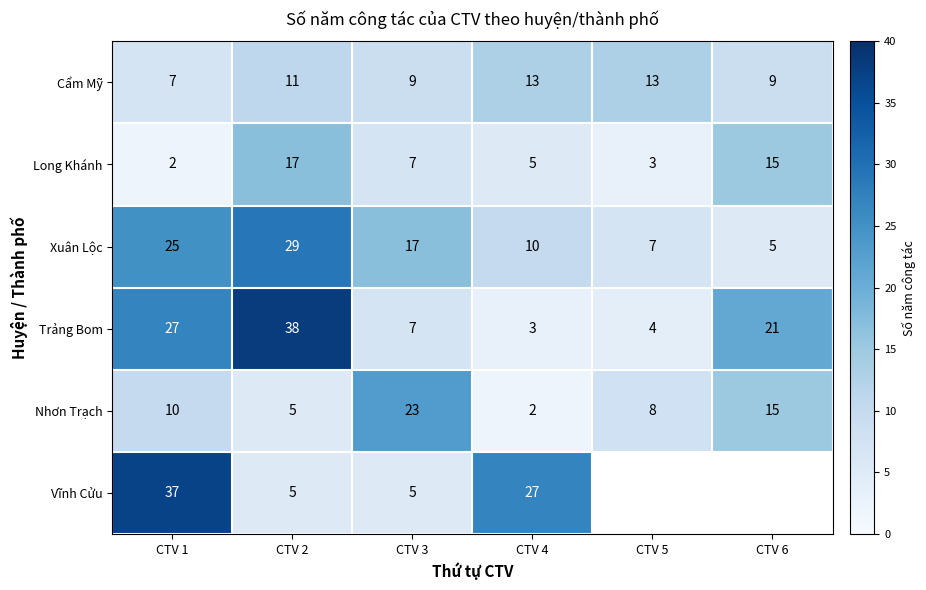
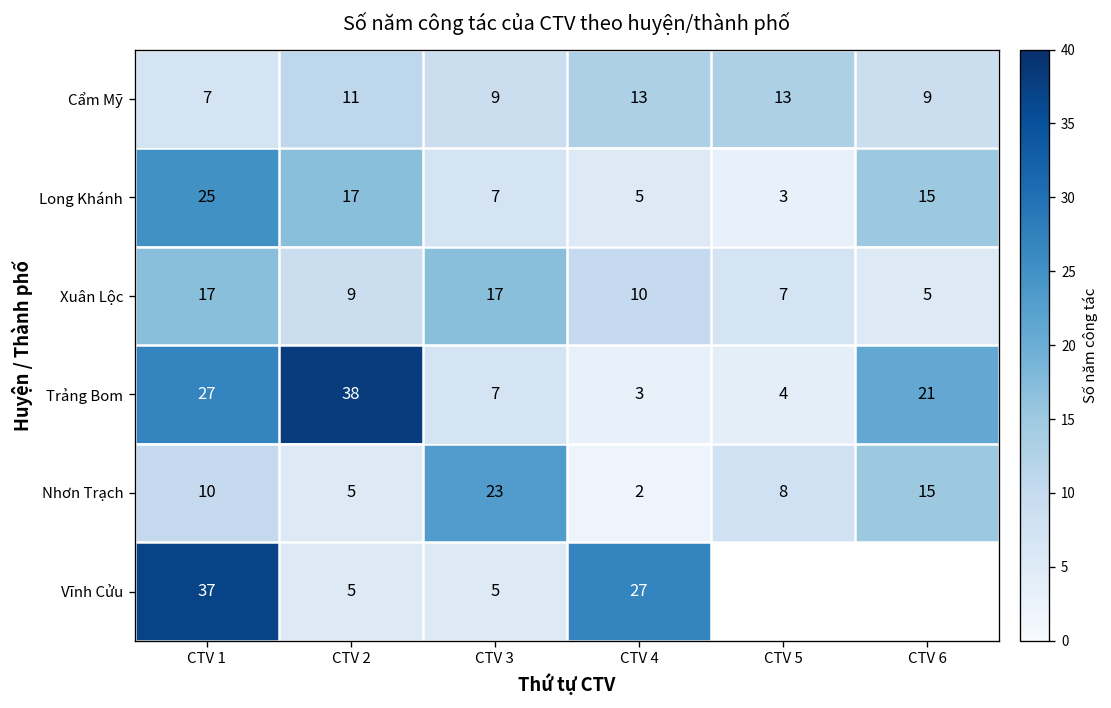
  {
    "Cẩm Mỹ": {
      "CTV 1": 7,
      "CTV 2": 11,
      "CTV 3": 9,
      "CTV 4": 13,
      "CTV 5": 13,
      "CTV 6": 9
    },
    "Long Khánh": {
-     "CTV 1": 2,
+     "CTV 1": 25,
      "CTV 2": 17,
      "CTV 3": 7,
      "CTV 4": 5,
      "CTV 5": 3,
      "CTV 6": 15
    },
    "Xuân Lộc": {
-     "CTV 1": 25,
-     "CTV 2": 29,
+     "CTV 1": 17,
+     "CTV 2": 9,
      "CTV 3": 17,
      "CTV 4": 10,
      "CTV 5": 7,
      "CTV 6": 5
    },
    "Trảng Bom": {
      "CTV 1": 27,
      "CTV 2": 38,
      "CTV 3": 7,
      "CTV 4": 3,
      "CTV 5": 4,
      "CTV 6": 21
    },
    "Nhơn Trạch": {
      "CTV 1": 10,
      "CTV 2": 5,
      "CTV 3": 23,
      "CTV 4": 2,
      "CTV 5": 8,
      "CTV 6": 15
    },
    "Vĩnh Cửu": {
      "CTV 1": 37,
      "CTV 2": 5,
      "CTV 3": 5,
      "CTV 4": 27
    }
  }
